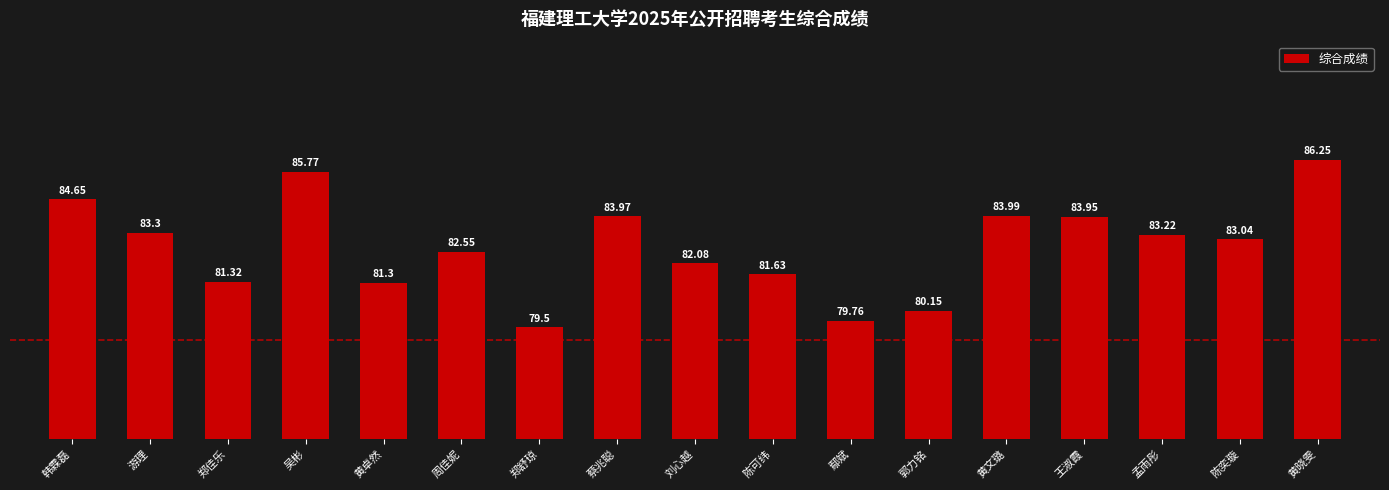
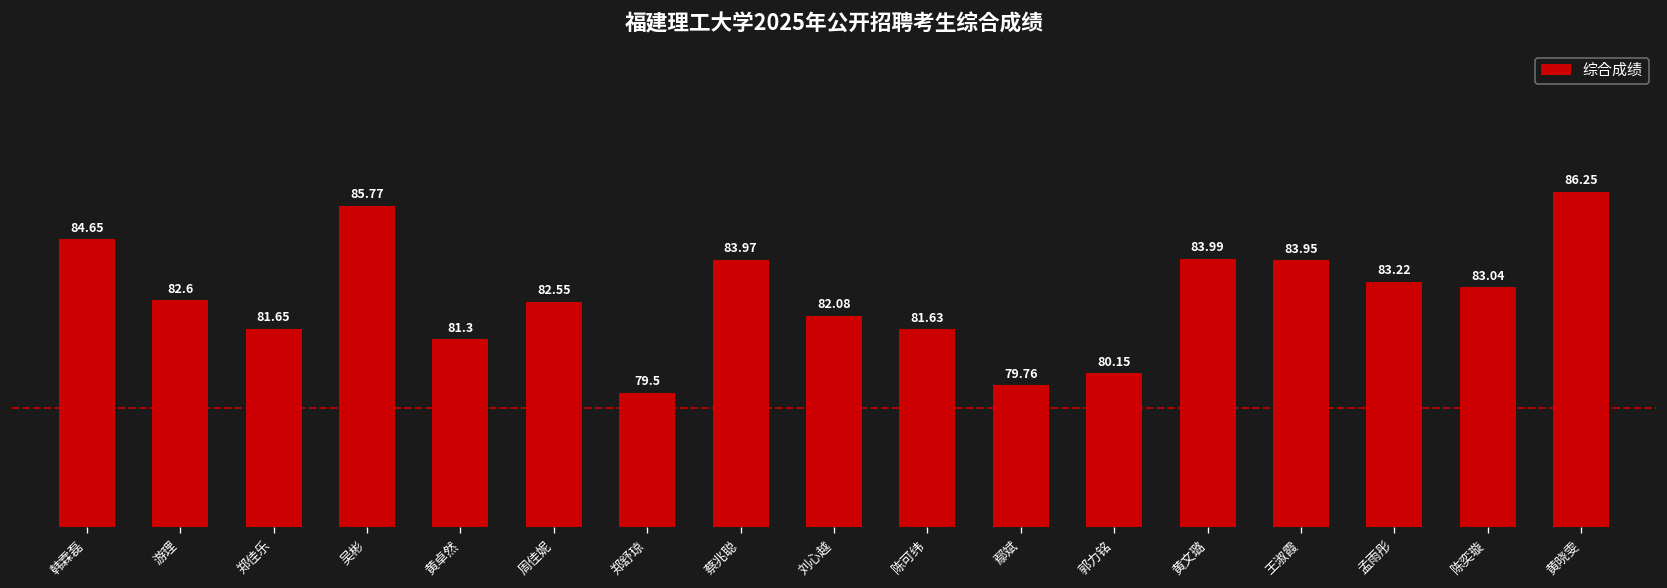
  {
    "韩霖磊": 84.65,
-   "游理": 83.3,
-   "郑佳乐": 81.32,
+   "游理": 82.6,
+   "郑佳乐": 81.65,
    "吴彬": 85.77,
    "黄卓然": 81.3,
    "周佳妮": 82.55,
    "郑舒琼": 79.5,
    "蔡兆聪": 83.97,
    "刘心越": 82.08,
    "陈可纬": 81.63,
    "鄢斌": 79.76,
    "郭力铭": 80.15,
    "黄文璐": 83.99,
    "王淑霞": 83.95,
    "孟雨彤": 83.22,
    "陈奕璇": 83.04,
    "黄晓雯": 86.25
  }
